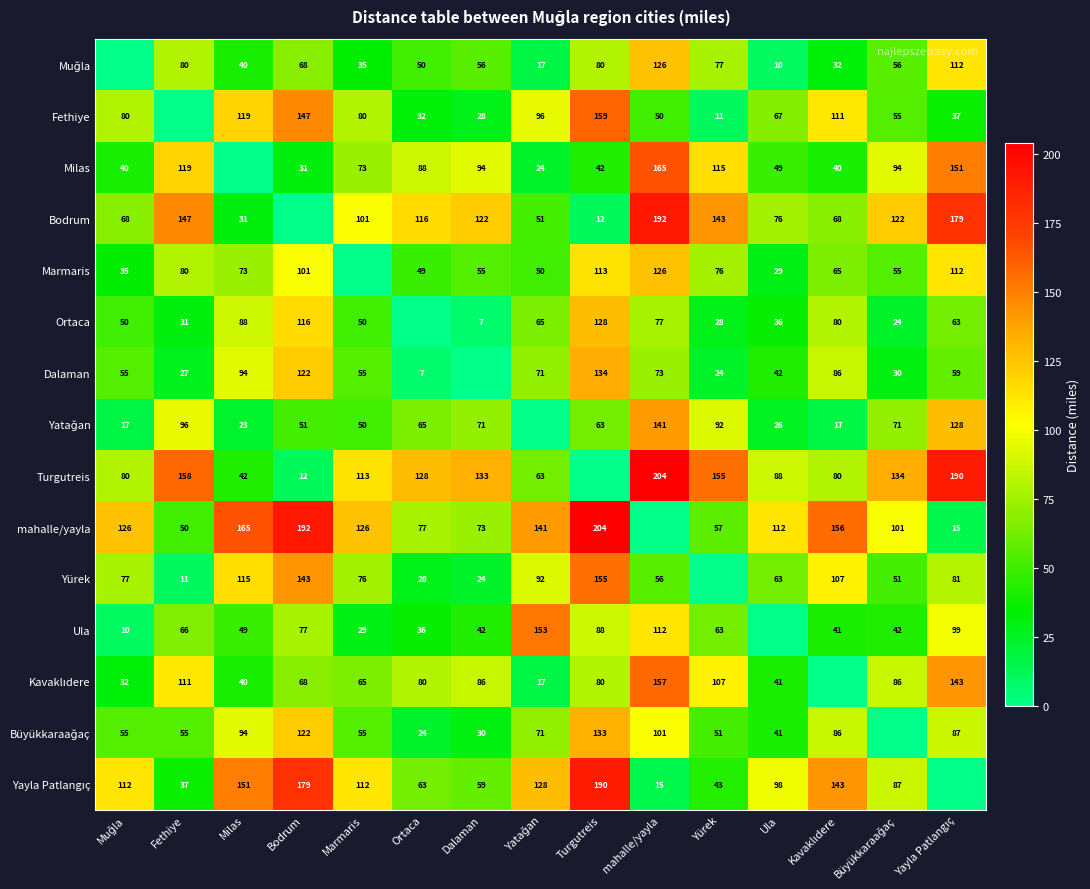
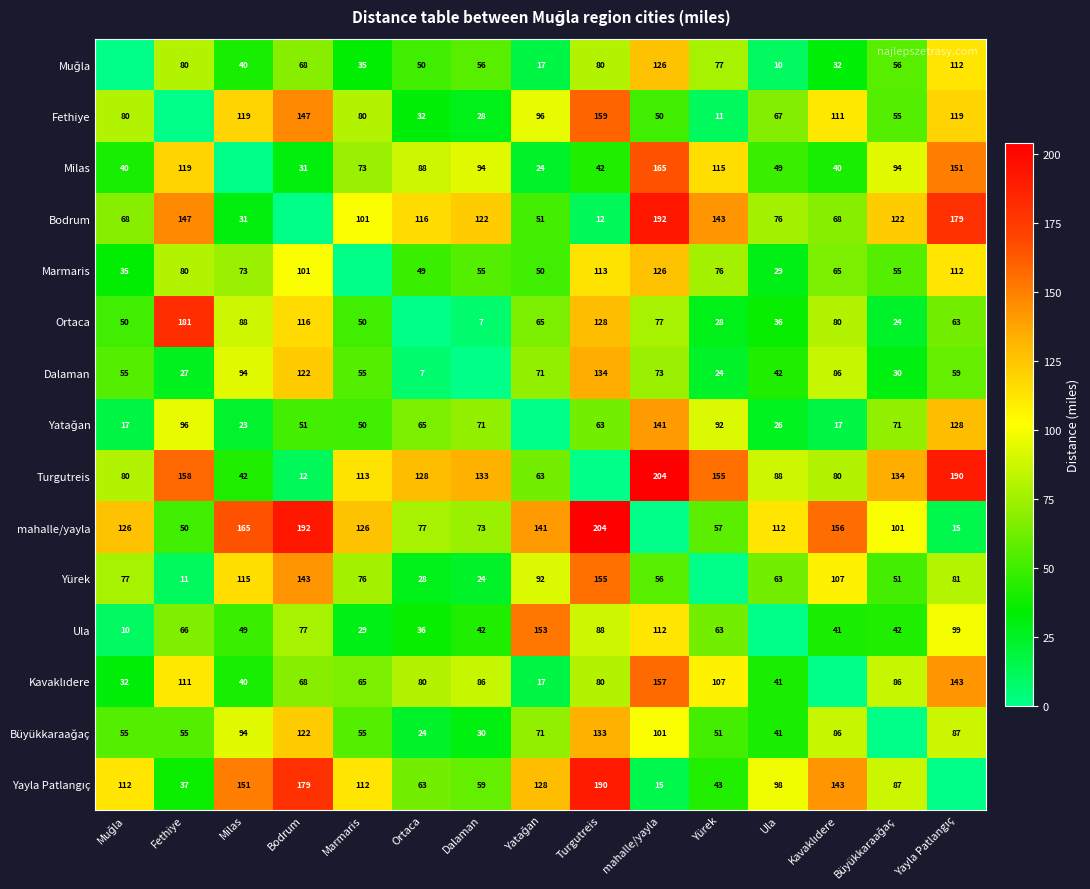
  {
    "Fethiye": {
      "Muğla": 80,
      "Milas": 119,
      "Bodrum": 147,
      "Marmaris": 80,
      "Ortaca": 32,
      "Dalaman": 28,
      "Yatağan": 96,
      "Turgutreis": 159,
      "mahalle/yayla": 50,
      "Yürek": 11,
      "Ula": 67,
      "Kavaklıdere": 111,
      "Büyükkaraağaç": 55,
-     "Yayla Patlangıç": 37
+     "Yayla Patlangıç": 119
    },
    "Ortaca": {
      "Muğla": 50,
-     "Fethiye": 31,
+     "Fethiye": 181,
      "Milas": 88,
      "Bodrum": 116,
      "Marmaris": 50,
      "Dalaman": 7,
      "Yatağan": 65,
      "Turgutreis": 128,
      "mahalle/yayla": 77,
      "Yürek": 28,
      "Ula": 36,
      "Kavaklıdere": 80,
      "Büyükkaraağaç": 24,
      "Yayla Patlangıç": 63
    }
  }
